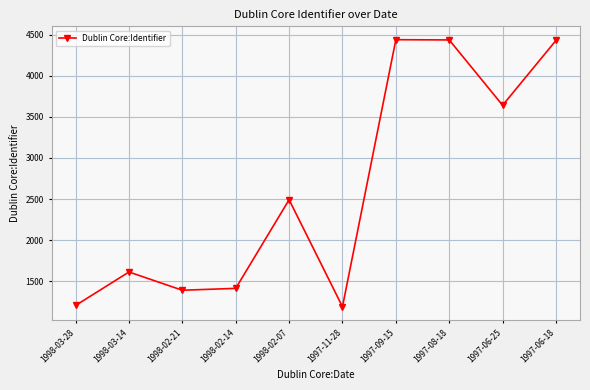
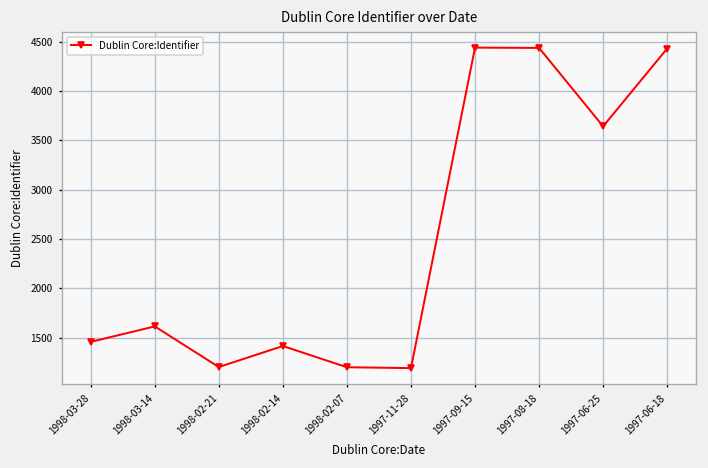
  {
-   "1998-03-28": 1200,
+   "1998-03-28": 1500,
    "1998-03-14": 1600,
-   "1998-02-21": 1400,
+   "1998-02-21": 1200,
    "1998-02-14": 1400,
-   "1998-02-07": 2500,
+   "1998-02-07": 1200,
    "1997-11-28": 1200,
    "1997-09-15": 4400,
    "1997-08-18": 4400,
    "1997-06-25": 3600,
    "1997-06-18": 4400
  }
